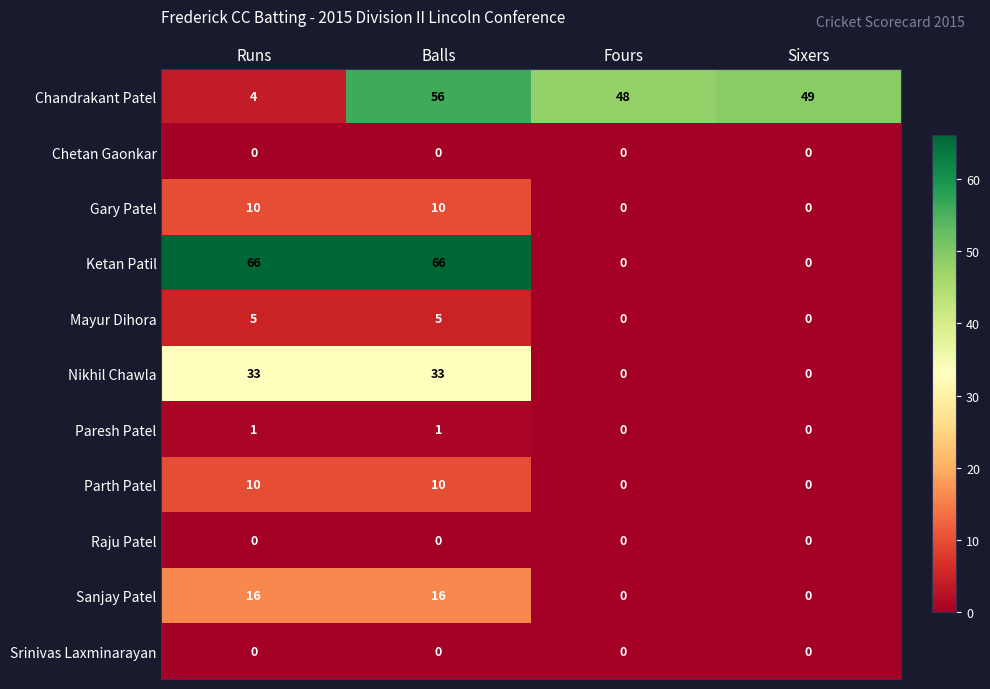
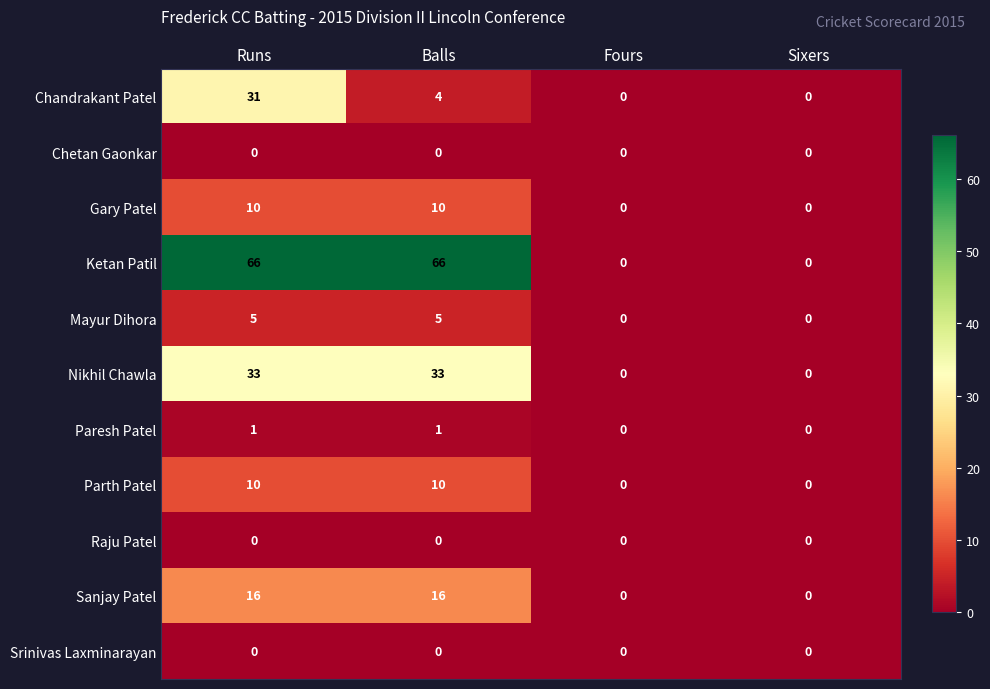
  {
    "Chandrakant Patel": {
-     "Runs": 4,
-     "Balls": 56,
-     "Fours": 48,
-     "Sixers": 49
+     "Runs": 31,
+     "Balls": 4,
+     "Fours": 0,
+     "Sixers": 0
    },
    "Chetan Gaonkar": {
      "Runs": 0,
      "Balls": 0,
      "Fours": 0,
      "Sixers": 0
    },
    "Gary Patel": {
      "Runs": 10,
      "Balls": 10,
      "Fours": 0,
      "Sixers": 0
    },
    "Ketan Patil": {
      "Runs": 66,
      "Balls": 66,
      "Fours": 0,
      "Sixers": 0
    },
    "Mayur Dihora": {
      "Runs": 5,
      "Balls": 5,
      "Fours": 0,
      "Sixers": 0
    },
    "Nikhil Chawla": {
      "Runs": 33,
      "Balls": 33,
      "Fours": 0,
      "Sixers": 0
    },
    "Paresh Patel": {
      "Runs": 1,
      "Balls": 1,
      "Fours": 0,
      "Sixers": 0
    },
    "Parth Patel": {
      "Runs": 10,
      "Balls": 10,
      "Fours": 0,
      "Sixers": 0
    },
    "Raju Patel": {
      "Runs": 0,
      "Balls": 0,
      "Fours": 0,
      "Sixers": 0
    },
    "Sanjay Patel": {
      "Runs": 16,
      "Balls": 16,
      "Fours": 0,
      "Sixers": 0
    },
    "Srinivas Laxminarayan": {
      "Runs": 0,
      "Balls": 0,
      "Fours": 0,
      "Sixers": 0
    }
  }
